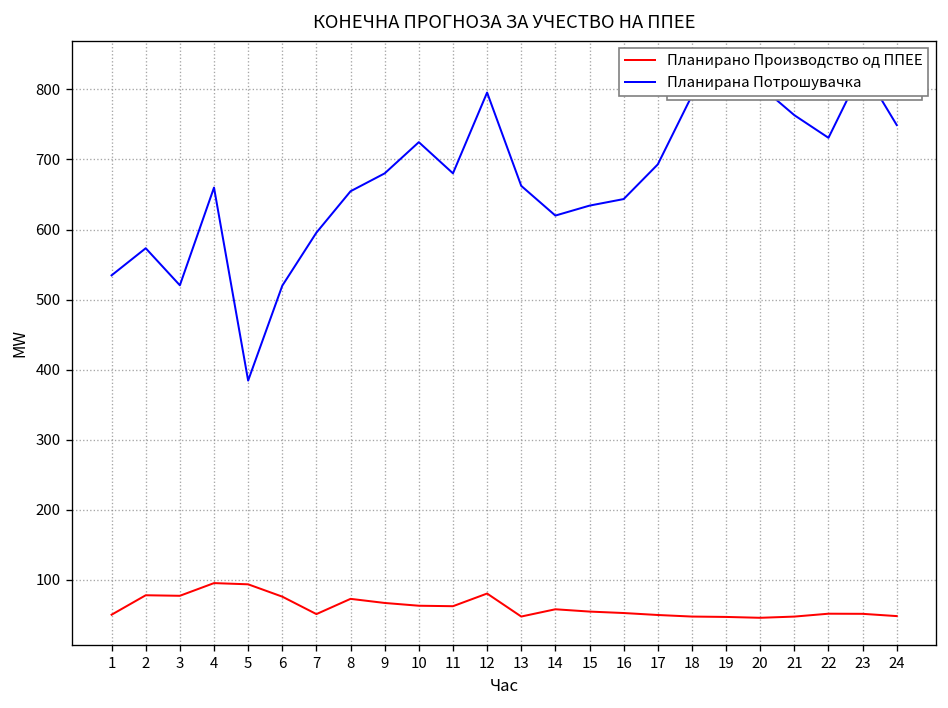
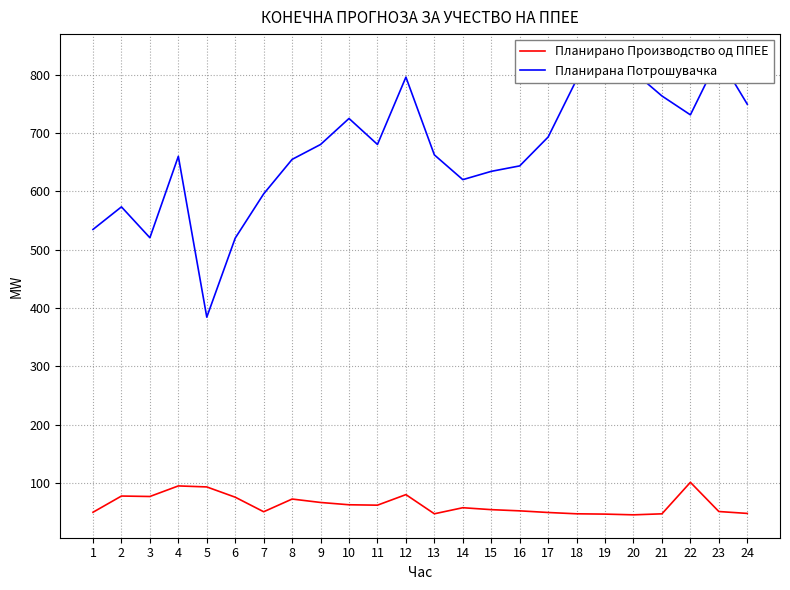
  {
    "Планирано Производство од ППЕЕ": {
      "1": 50,
      "2": 80,
      "3": 80,
      "4": 100,
      "5": 90,
      "6": 80,
      "7": 50,
      "8": 70,
      "9": 70,
      "10": 60,
      "11": 60,
      "12": 80,
      "13": 50,
      "14": 60,
      "15": 50,
      "16": 50,
      "17": 50,
      "18": 50,
      "19": 50,
      "20": 50,
      "21": 50,
-     "22": 50,
+     "22": 100,
      "23": 50,
      "24": 50
    },
    "Планирана Потрошувачка": {
      "1": 530,
      "2": 570,
      "3": 520,
      "4": 660,
      "5": 380,
      "6": 520,
      "7": 600,
      "8": 650,
      "9": 680,
      "10": 720,
      "11": 680,
      "12": 800,
      "13": 660,
      "14": 620,
      "15": 630,
      "16": 640,
      "17": 690,
      "21": 760,
      "22": 730,
      "24": 750
    }
  }
